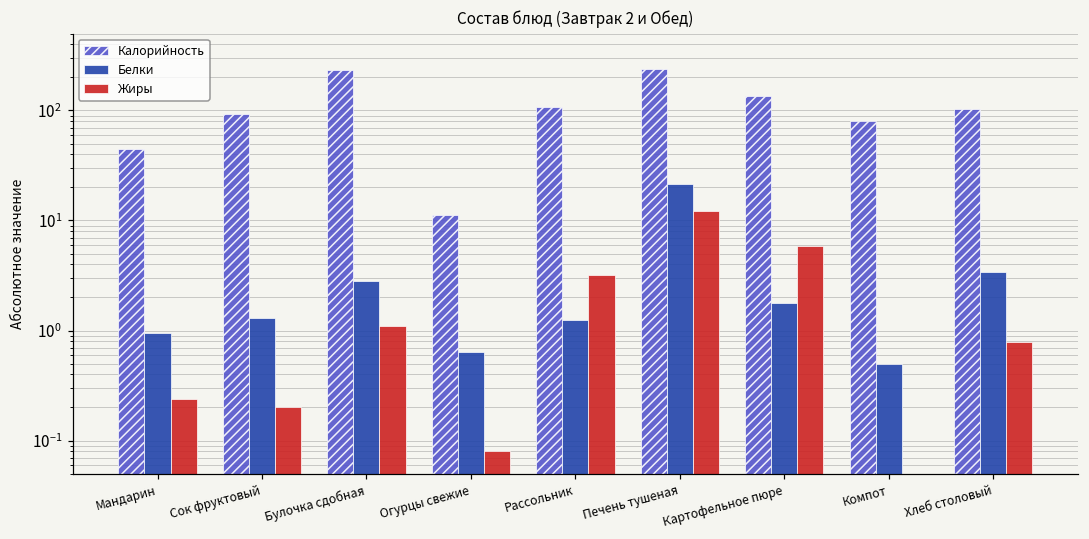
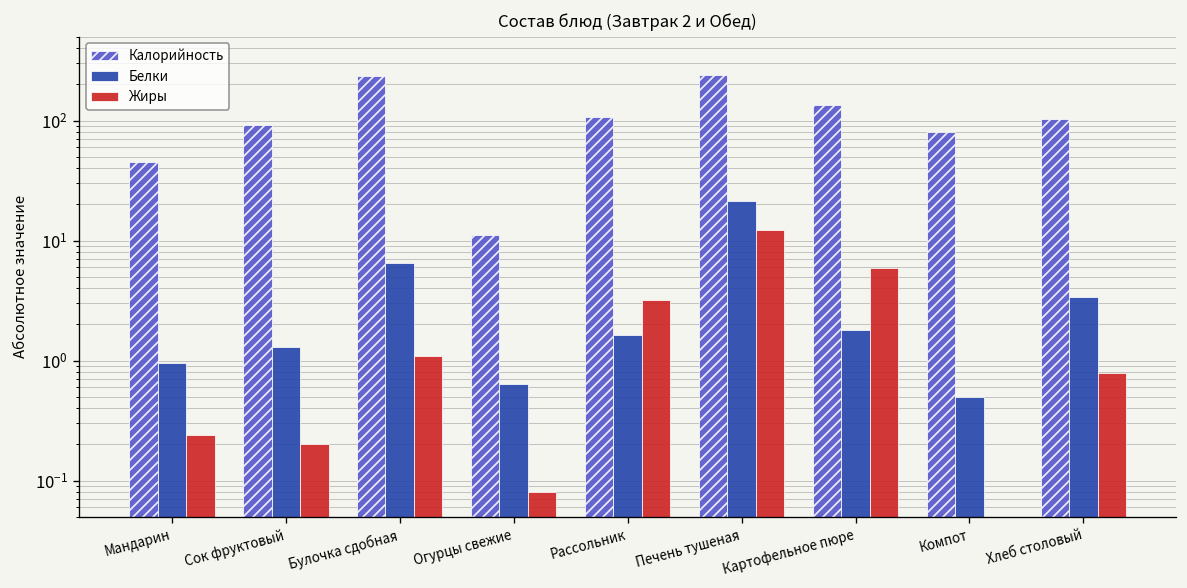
  {
    "Калорийность": {
      "Мандарин": 50,
      "Сок фруктовый": 90,
      "Булочка сдобная": 230,
      "Огурцы свежие": 11,
      "Рассольник": 110,
      "Печень тушеная": 240,
      "Картофельное пюре": 140,
      "Компот": 80,
      "Хлеб столовый": 100
    },
    "Белки": {
      "Мандарин": 1.0,
      "Сок фруктовый": 1.3,
-     "Булочка сдобная": 2.8,
+     "Булочка сдобная": 7,
      "Огурцы свежие": 0.6,
-     "Рассольник": 1.3,
+     "Рассольник": 1.6,
      "Печень тушеная": 21,
      "Картофельное пюре": 1.8,
      "Компот": 0.5,
      "Хлеб столовый": 3.4
    },
    "Жиры": {
      "Мандарин": 0.24,
      "Сок фруктовый": 0.2,
      "Булочка сдобная": 1.1,
      "Огурцы свежие": 0.08,
      "Рассольник": 3.2,
      "Печень тушеная": 12,
      "Картофельное пюре": 6,
      "Хлеб столовый": 0.8
    }
  }
